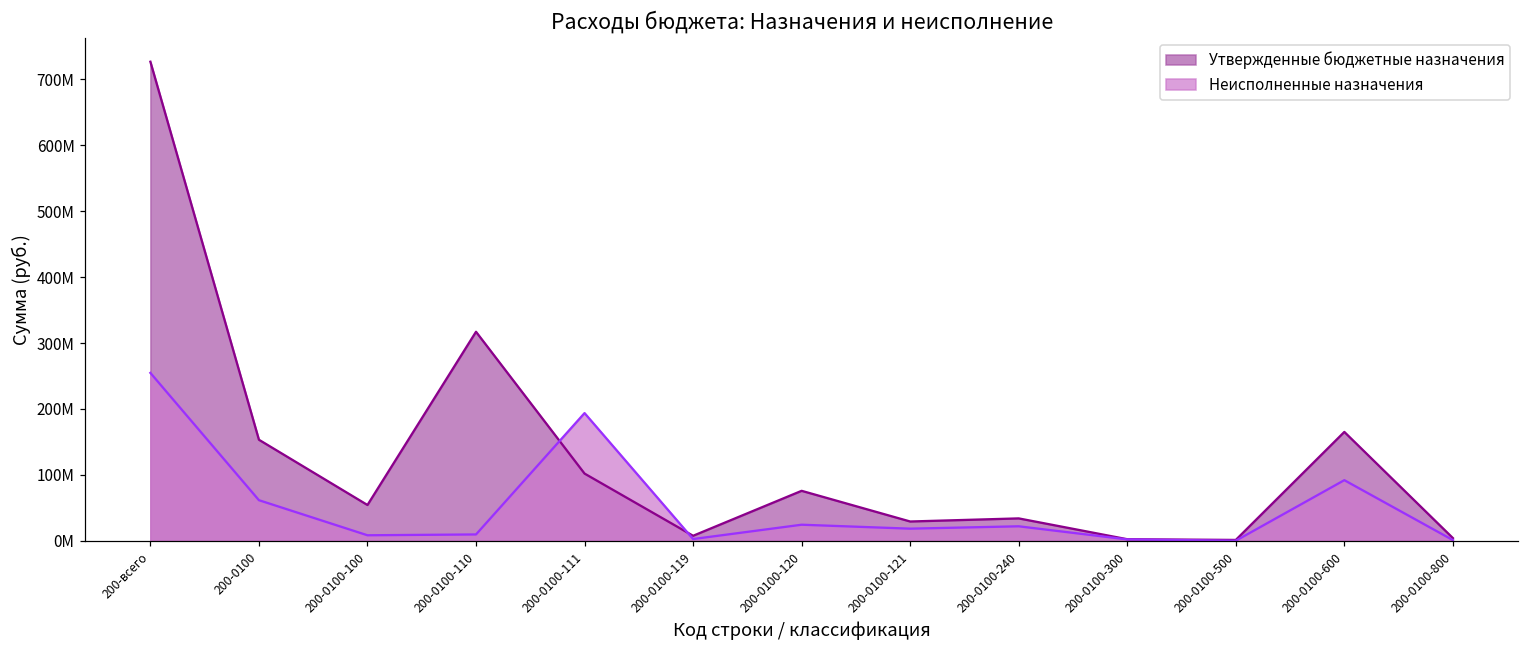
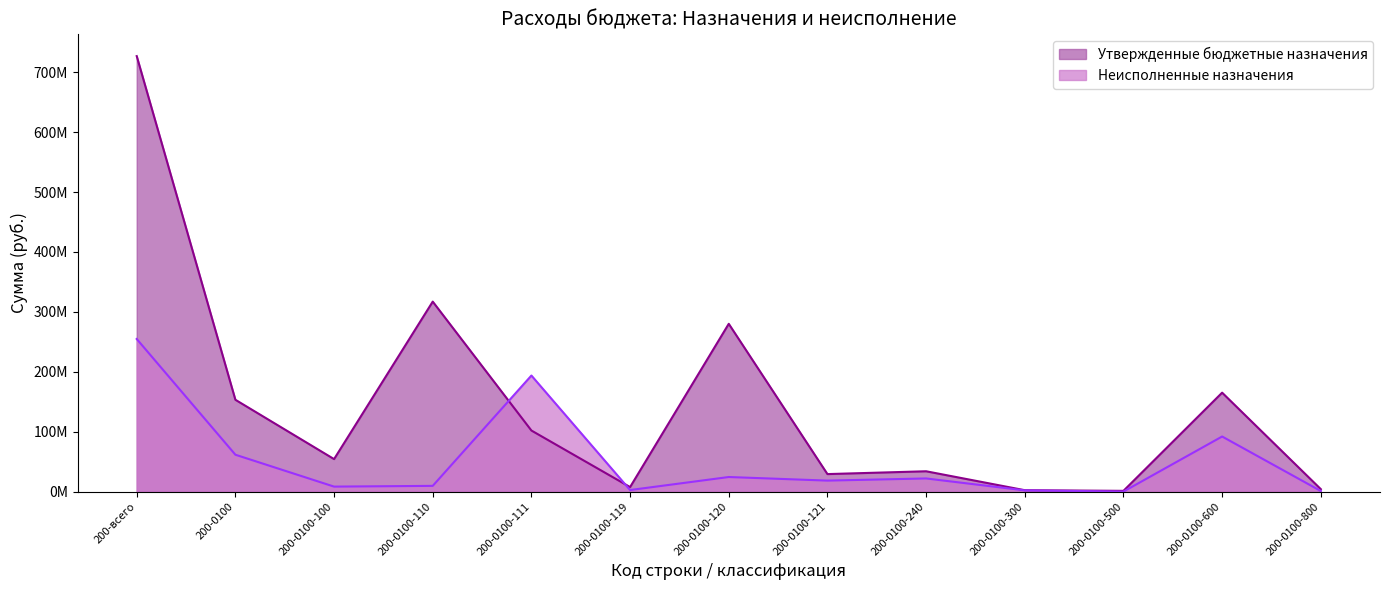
  {
    "Утвержденные бюджетные назначения": {
      "200-всего": 730000000,
      "200-0100": 150000000,
      "200-0100-100": 50000000,
      "200-0100-110": 320000000,
      "200-0100-111": 100000000,
      "200-0100-119": 10000000,
-     "200-0100-120": 80000000,
+     "200-0100-120": 280000000,
      "200-0100-121": 30000000,
      "200-0100-240": 30000000,
      "200-0100-600": 170000000
    },
    "Неисполненные назначения": {
      "200-всего": 250000000,
      "200-0100": 60000000,
      "200-0100-100": 10000000,
      "200-0100-110": 10000000,
      "200-0100-111": 190000000,
      "200-0100-119": 0,
      "200-0100-120": 20000000,
      "200-0100-121": 20000000,
      "200-0100-240": 20000000,
      "200-0100-600": 90000000
    }
  }
